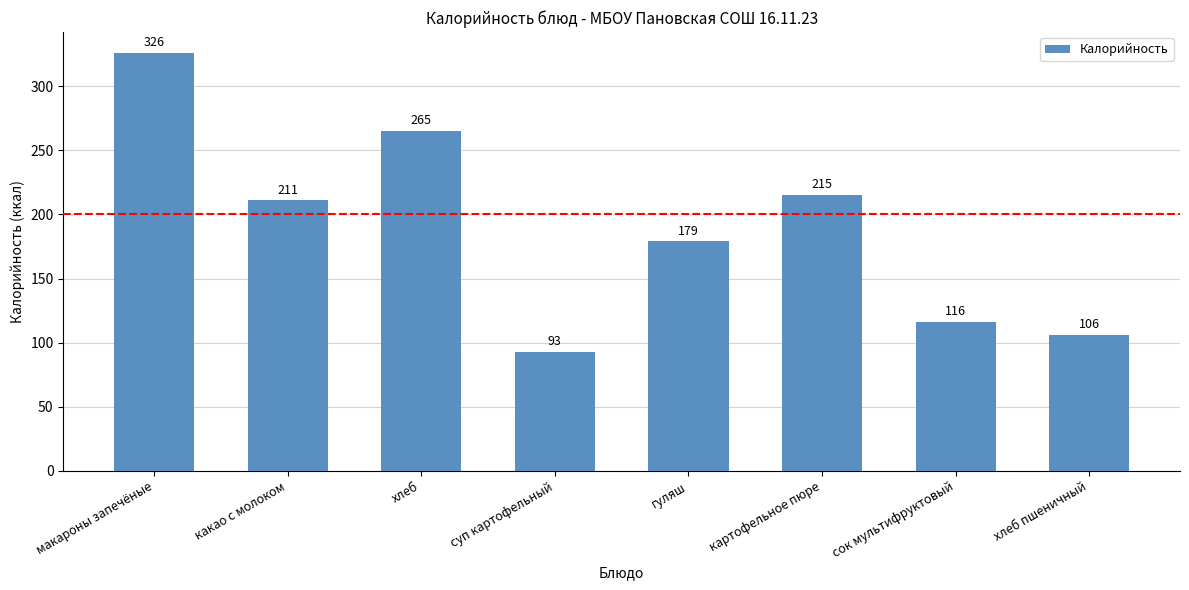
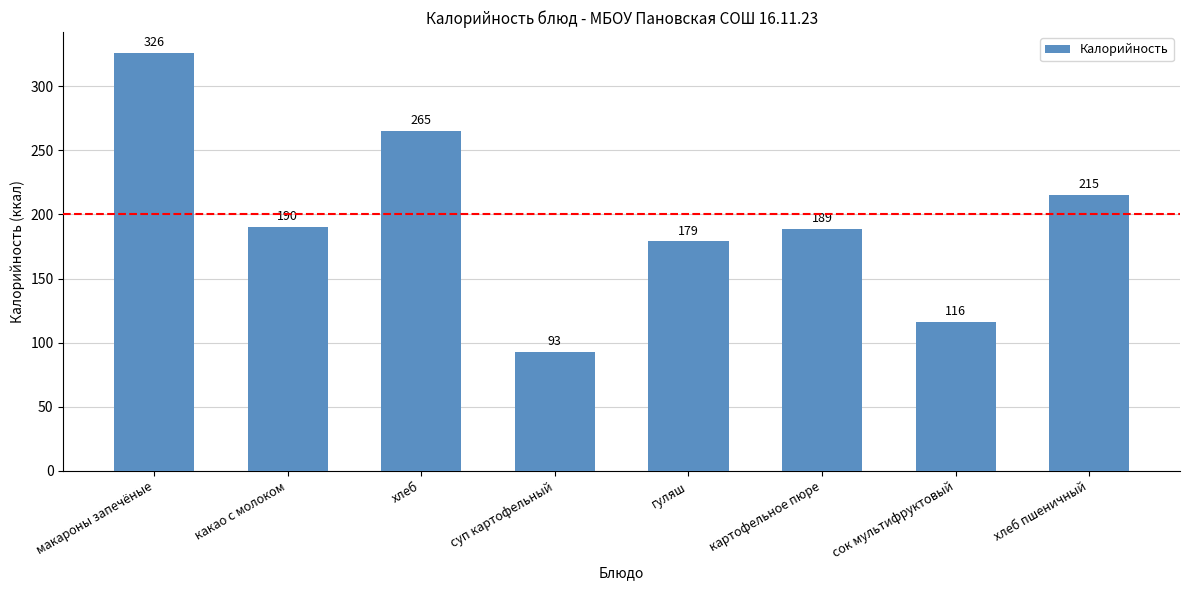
  {
    "макароны запечёные": 326,
-   "какао с молоком": 211,
+   "какао с молоком": 190,
    "хлеб": 265,
    "суп картофельный": 93,
    "гуляш": 179,
-   "картофельное пюре": 215,
+   "картофельное пюре": 189,
    "сок мультифруктовый": 116,
-   "хлеб пшеничный": 106
+   "хлеб пшеничный": 215
  }
